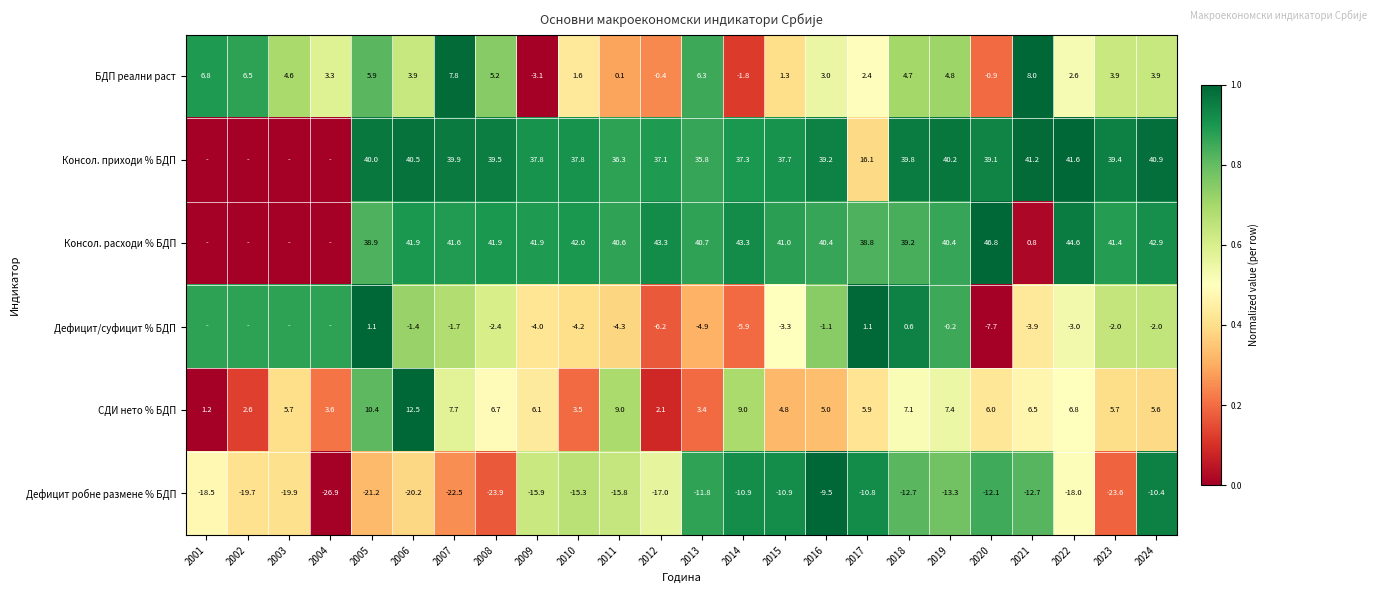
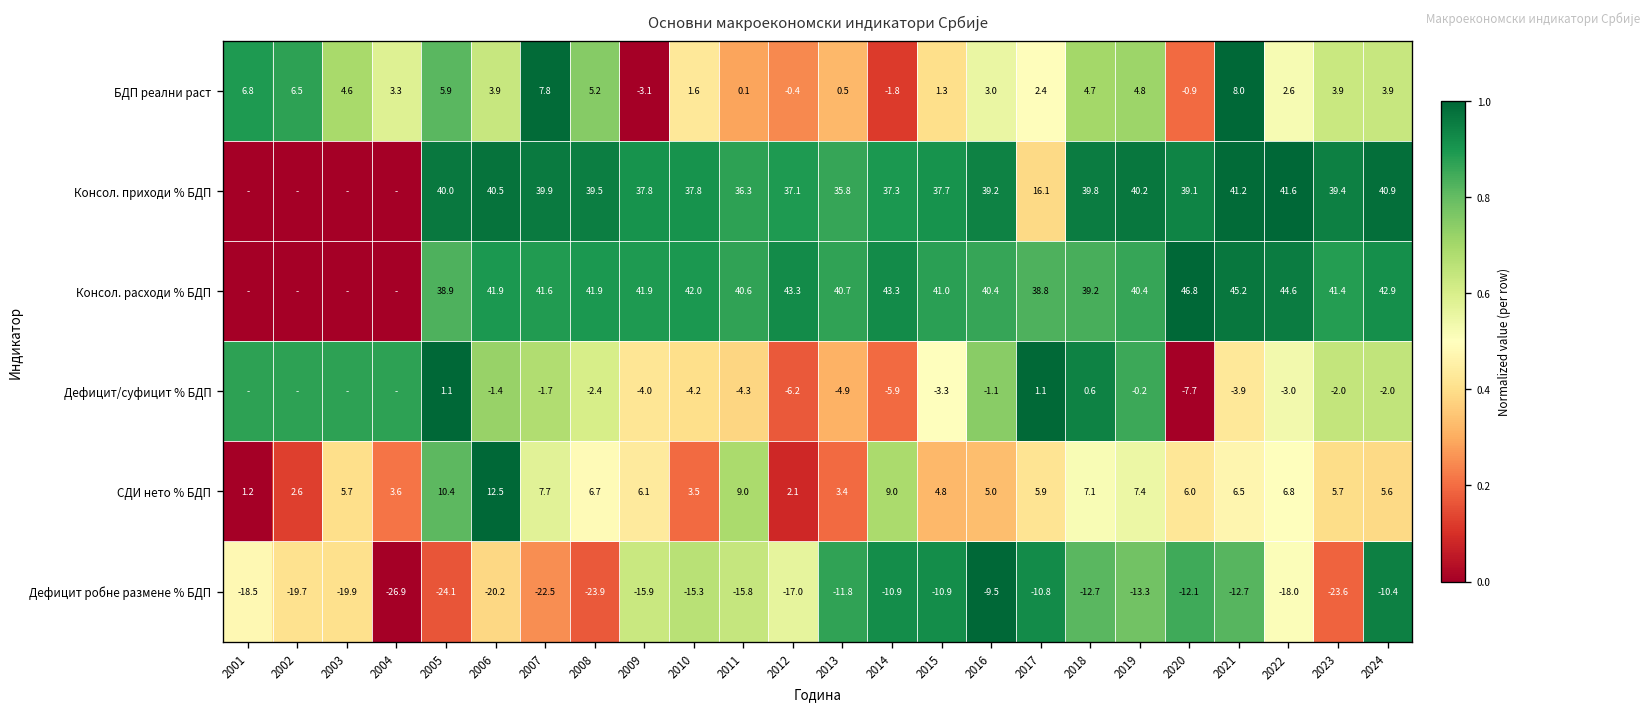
  {
    "БДП реални раст": {
      "2001": 6.8,
      "2002": 6.5,
      "2003": 4.6,
      "2004": 3.3,
      "2005": 5.9,
      "2006": 3.9,
      "2007": 7.8,
      "2008": 5.2,
      "2009": -3.1,
      "2010": 1.6,
      "2011": 0.1,
      "2012": -0.4,
-     "2013": 6.3,
+     "2013": 0.5,
      "2014": -1.8,
      "2015": 1.3,
      "2016": 3.0,
      "2017": 2.4,
      "2018": 4.7,
      "2019": 4.8,
      "2020": -0.9,
      "2021": 8.0,
      "2022": 2.6,
      "2023": 3.9,
      "2024": 3.9
    },
    "Консол. приходи % БДП": {
      "2005": 40.0,
      "2006": 40.5,
      "2007": 39.9,
      "2008": 39.5,
      "2009": 37.8,
      "2010": 37.8,
      "2011": 36.3,
      "2012": 37.1,
      "2013": 35.8,
      "2014": 37.3,
      "2015": 37.7,
      "2016": 39.2,
      "2017": 16.1,
      "2018": 39.8,
      "2019": 40.2,
      "2020": 39.1,
      "2021": 41.2,
      "2022": 41.6,
      "2023": 39.4,
      "2024": 40.9
    },
    "Консол. расходи % БДП": {
      "2005": 38.9,
      "2006": 41.9,
      "2007": 41.6,
      "2008": 41.9,
      "2009": 41.9,
      "2010": 42.0,
      "2011": 40.6,
      "2012": 43.3,
      "2013": 40.7,
      "2014": 43.3,
      "2015": 41.0,
      "2016": 40.4,
      "2017": 38.8,
      "2018": 39.2,
      "2019": 40.4,
      "2020": 46.8,
-     "2021": 0.8,
+     "2021": 45.2,
      "2022": 44.6,
      "2023": 41.4,
      "2024": 42.9
    },
    "Дефицит/суфицит % БДП": {
      "2005": 1.1,
      "2006": -1.4,
      "2007": -1.7,
      "2008": -2.4,
      "2009": -4.0,
      "2010": -4.2,
      "2011": -4.3,
      "2012": -6.2,
      "2013": -4.9,
      "2014": -5.9,
      "2015": -3.3,
      "2016": -1.1,
      "2017": 1.1,
      "2018": 0.6,
      "2019": -0.2,
      "2020": -7.7,
      "2021": -3.9,
      "2022": -3.0,
      "2023": -2.0,
      "2024": -2.0
    },
    "СДИ нето % БДП": {
      "2001": 1.2,
      "2002": 2.6,
      "2003": 5.7,
      "2004": 3.6,
      "2005": 10.4,
      "2006": 12.5,
      "2007": 7.7,
      "2008": 6.7,
      "2009": 6.1,
      "2010": 3.5,
      "2011": 9.0,
      "2012": 2.1,
      "2013": 3.4,
      "2014": 9.0,
      "2015": 4.8,
      "2016": 5.0,
      "2017": 5.9,
      "2018": 7.1,
      "2019": 7.4,
      "2020": 6.0,
      "2021": 6.5,
      "2022": 6.8,
      "2023": 5.7,
      "2024": 5.6
    },
    "Дефицит робне размене % БДП": {
      "2001": -18.5,
      "2002": -19.7,
      "2003": -19.9,
      "2004": -26.9,
-     "2005": -21.2,
+     "2005": -24.1,
      "2006": -20.2,
      "2007": -22.5,
      "2008": -23.9,
      "2009": -15.9,
      "2010": -15.3,
      "2011": -15.8,
      "2012": -17.0,
      "2013": -11.8,
      "2014": -10.9,
      "2015": -10.9,
      "2016": -9.5,
      "2017": -10.8,
      "2018": -12.7,
      "2019": -13.3,
      "2020": -12.1,
      "2021": -12.7,
      "2022": -18.0,
      "2023": -23.6,
      "2024": -10.4
    }
  }
